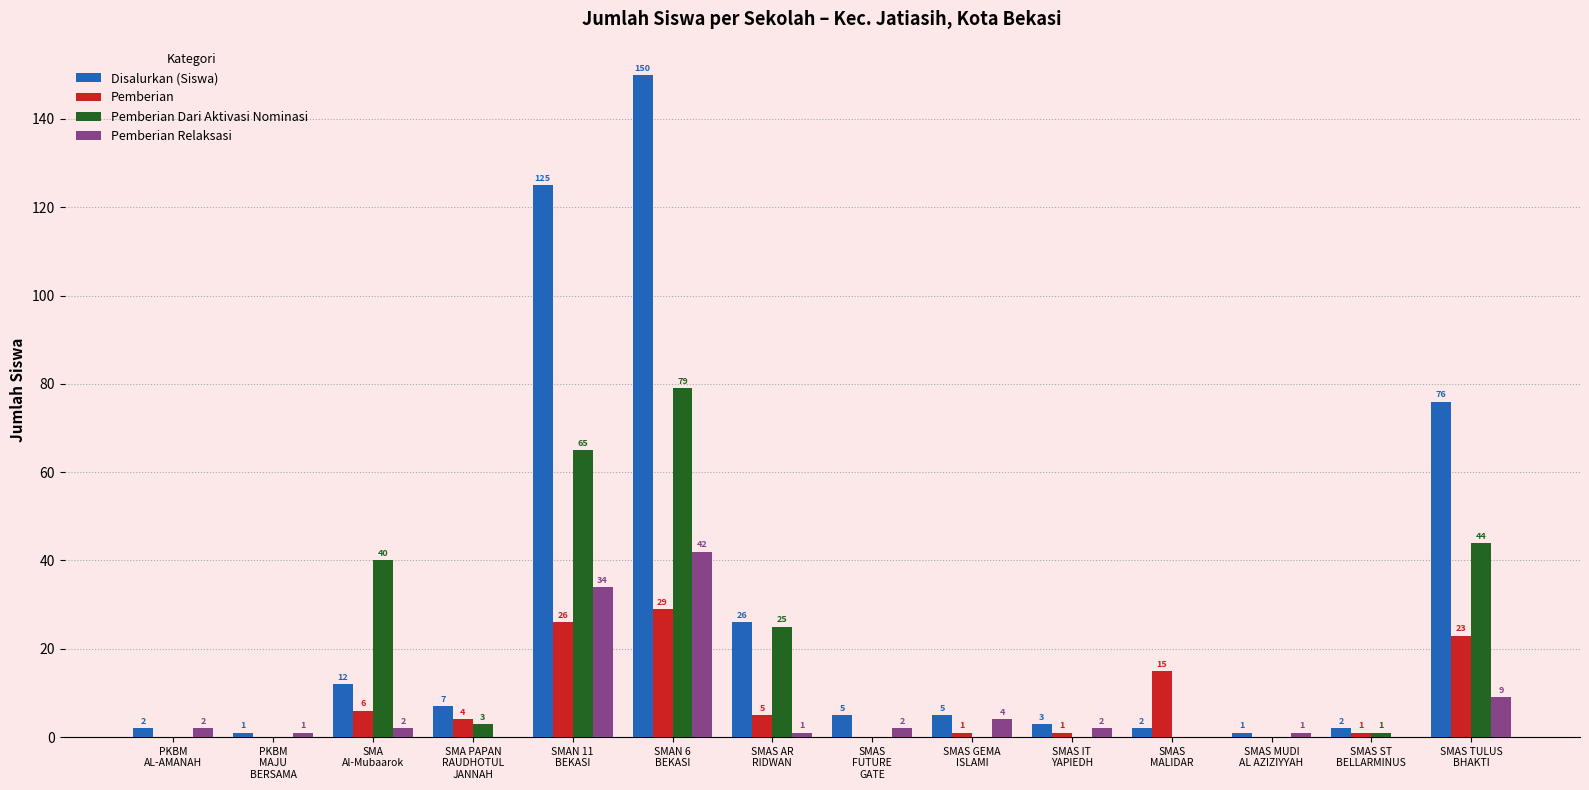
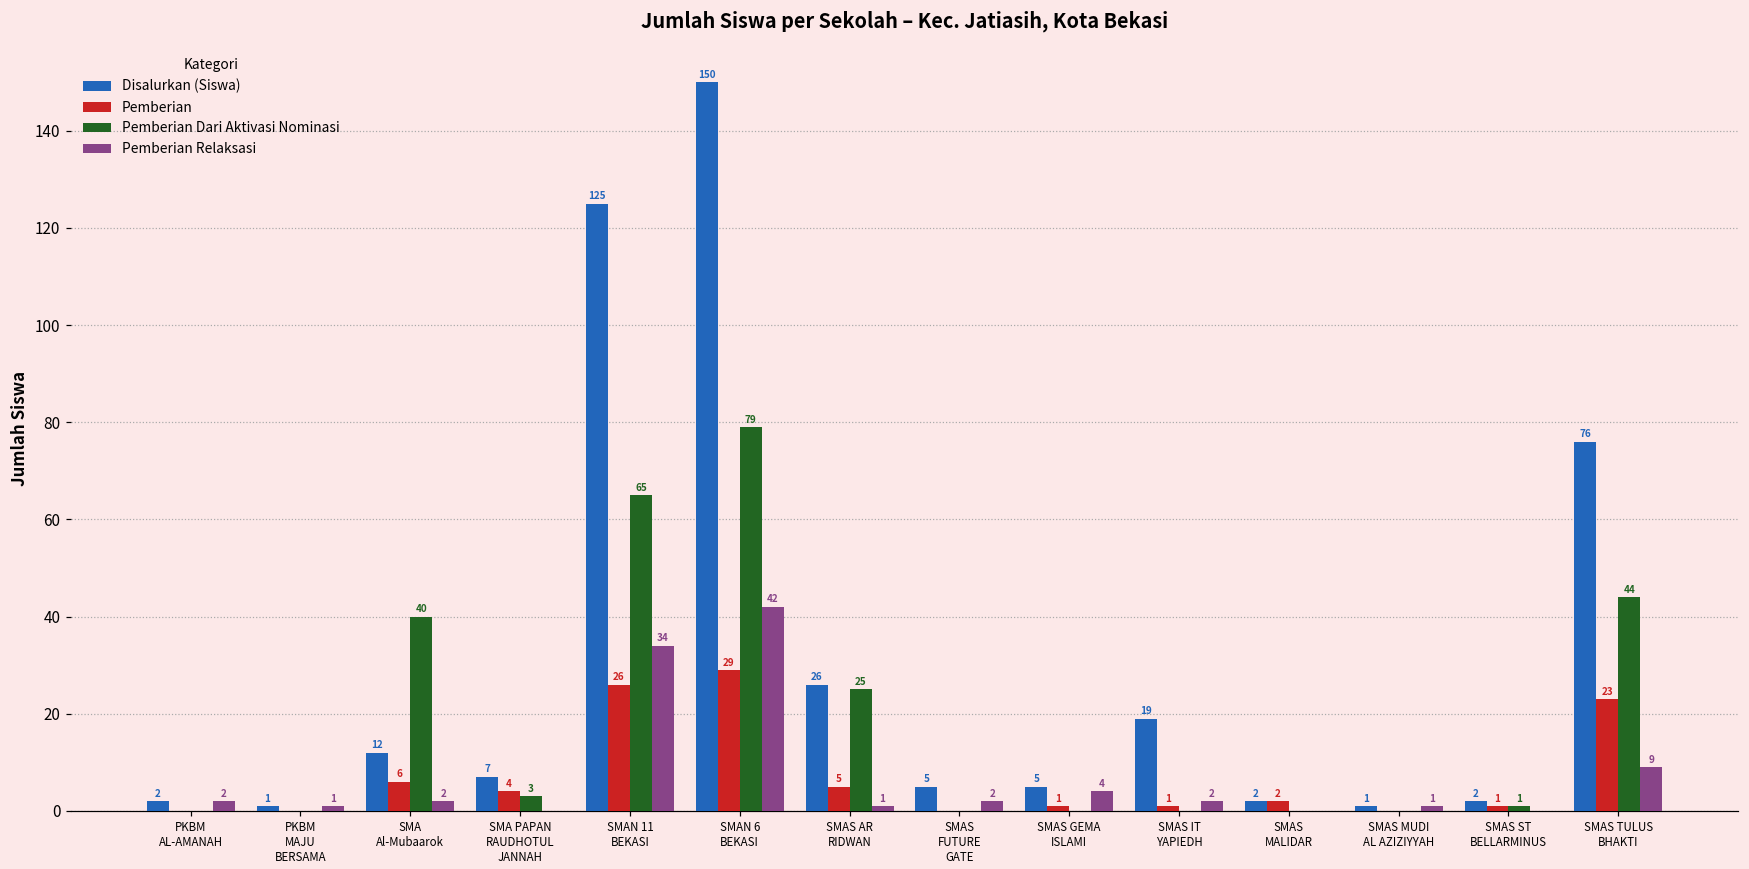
  {
    "Disalurkan (Siswa)": {
      "PKBM AL-AMANAH": 2,
      "PKBM MAJU BERSAMA": 1,
      "SMA Al-Mubaarok": 12,
      "SMA PAPAN RAUDHOTUL JANNAH": 7,
      "SMAN 11 BEKASI": 125,
      "SMAN 6 BEKASI": 150,
      "SMAS AR RIDWAN": 26,
      "SMAS FUTURE GATE": 5,
      "SMAS GEMA ISLAMI": 5,
-     "SMAS IT YAPIEDH": 3,
+     "SMAS IT YAPIEDH": 19,
      "SMAS MALIDAR": 2,
      "SMAS MUDI AL AZIZIYYAH": 1,
      "SMAS ST BELLARMINUS": 2,
      "SMAS TULUS BHAKTI": 76
    },
    "Pemberian": {
      "SMA Al-Mubaarok": 6,
      "SMA PAPAN RAUDHOTUL JANNAH": 4,
      "SMAN 11 BEKASI": 26,
      "SMAN 6 BEKASI": 29,
      "SMAS AR RIDWAN": 5,
      "SMAS GEMA ISLAMI": 1,
      "SMAS IT YAPIEDH": 1,
-     "SMAS MALIDAR": 15,
+     "SMAS MALIDAR": 2,
      "SMAS ST BELLARMINUS": 1,
      "SMAS TULUS BHAKTI": 23
    },
    "Pemberian Dari Aktivasi Nominasi": {
      "SMA Al-Mubaarok": 40,
      "SMA PAPAN RAUDHOTUL JANNAH": 3,
      "SMAN 11 BEKASI": 65,
      "SMAN 6 BEKASI": 79,
      "SMAS AR RIDWAN": 25,
      "SMAS ST BELLARMINUS": 1,
      "SMAS TULUS BHAKTI": 44
    },
    "Pemberian Relaksasi": {
      "PKBM AL-AMANAH": 2,
      "PKBM MAJU BERSAMA": 1,
      "SMA Al-Mubaarok": 2,
      "SMAN 11 BEKASI": 34,
      "SMAN 6 BEKASI": 42,
      "SMAS AR RIDWAN": 1,
      "SMAS FUTURE GATE": 2,
      "SMAS GEMA ISLAMI": 4,
      "SMAS IT YAPIEDH": 2,
      "SMAS MUDI AL AZIZIYYAH": 1,
      "SMAS TULUS BHAKTI": 9
    }
  }
